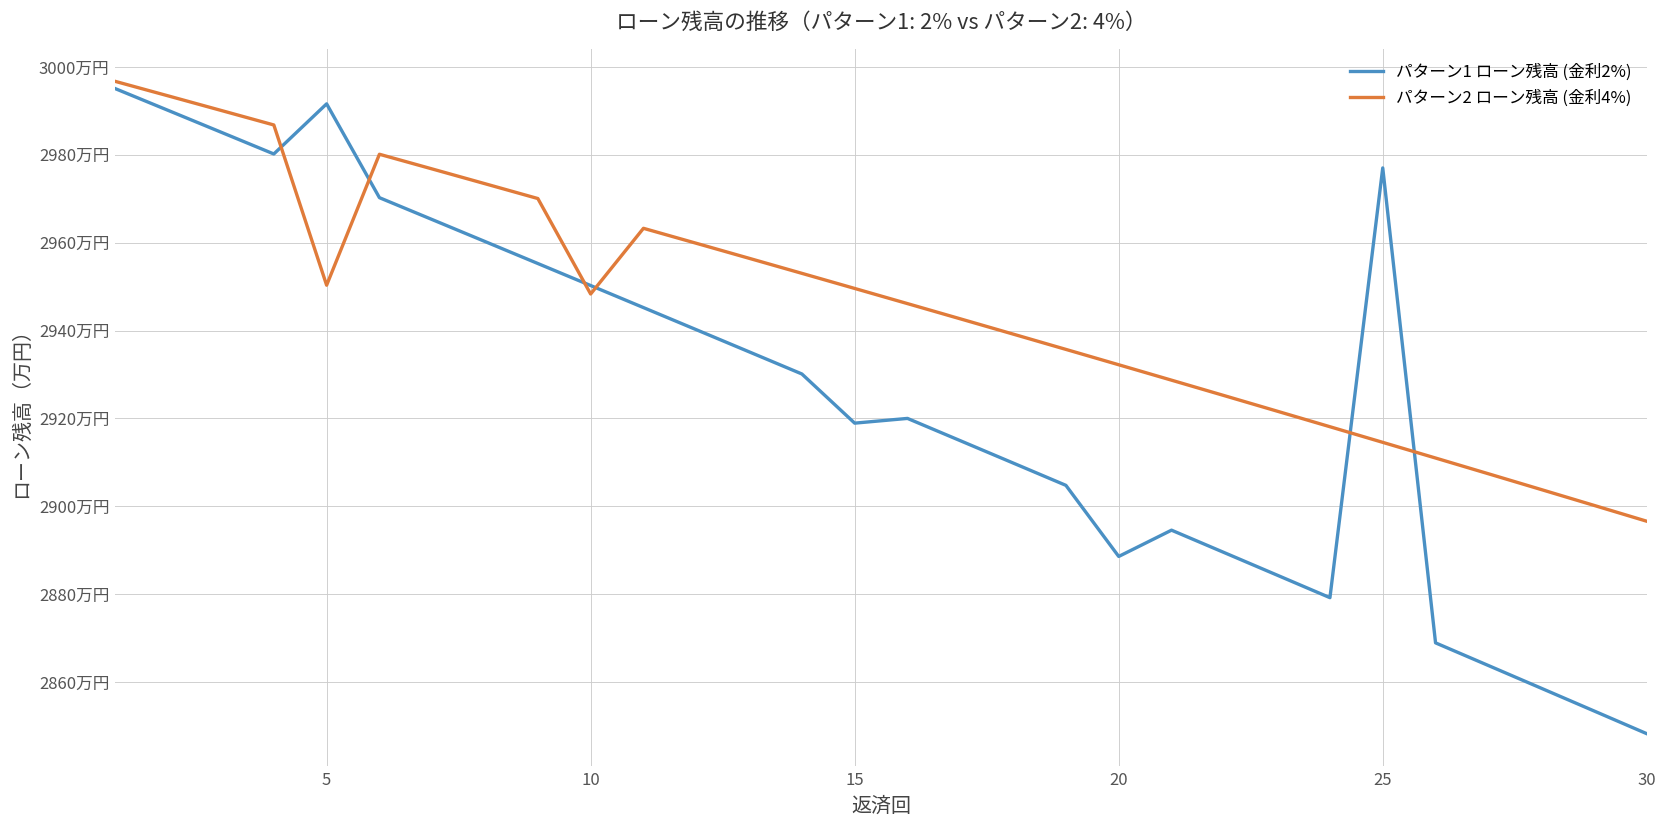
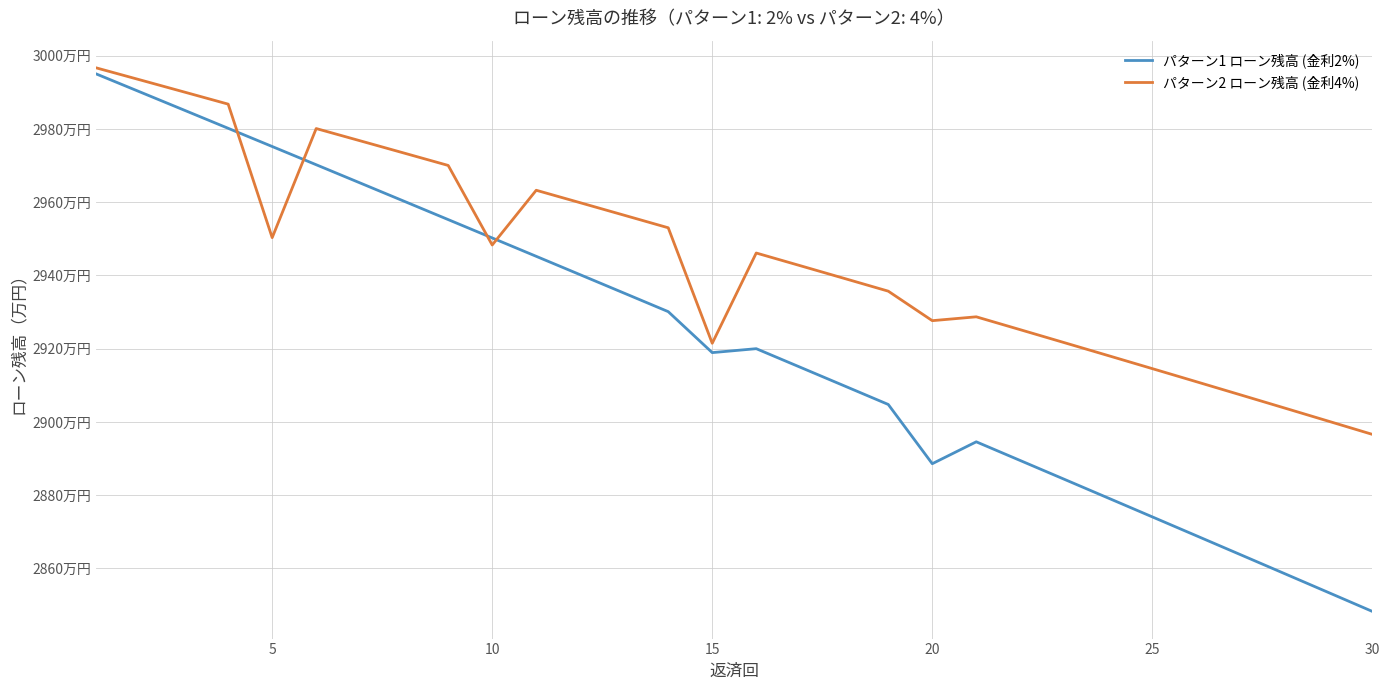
  {
    "パターン1 ローン残高 (金利2%)": {
-     "5": "2992万円",
+     "5": "2975万円",
      "10": "2950万円",
      "15": "2919万円",
      "20": "2889万円",
-     "25": "2977万円",
+     "25": "2874万円",
      "30": "2848万円"
    },
    "パターン2 ローン残高 (金利4%)": {
      "5": "2950万円",
      "10": "2948万円",
-     "15": "2950万円",
-     "20": "2932万円",
+     "15": "2921万円",
+     "20": "2928万円",
      "25": "2915万円",
      "30": "2897万円"
    }
  }
